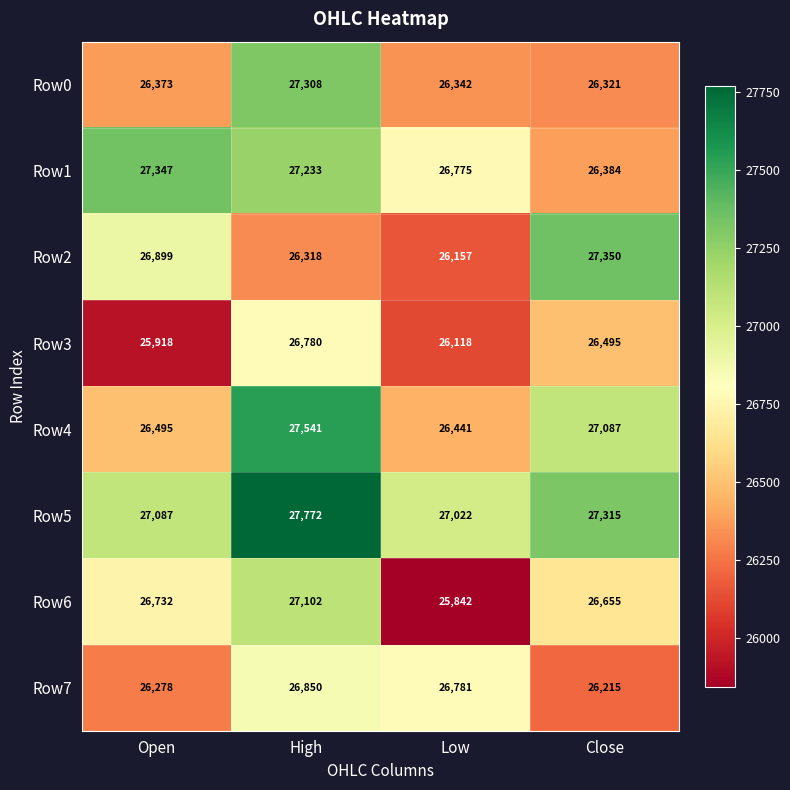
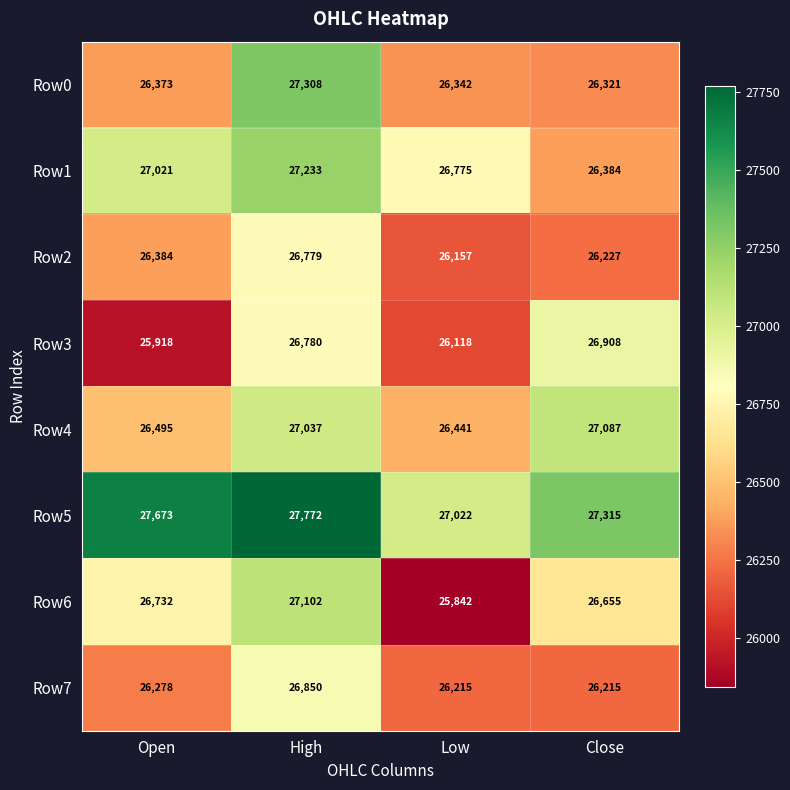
  {
    "Row0": {
      "Open": "26,373",
      "High": "27,308",
      "Low": "26,342",
      "Close": "26,321"
    },
    "Row1": {
-     "Open": "27,347",
+     "Open": "27,021",
      "High": "27,233",
      "Low": "26,775",
      "Close": "26,384"
    },
    "Row2": {
-     "Open": "26,899",
-     "High": "26,318",
+     "Open": "26,384",
+     "High": "26,779",
      "Low": "26,157",
-     "Close": "27,350"
+     "Close": "26,227"
    },
    "Row3": {
      "Open": "25,918",
      "High": "26,780",
      "Low": "26,118",
-     "Close": "26,495"
+     "Close": "26,908"
    },
    "Row4": {
      "Open": "26,495",
-     "High": "27,541",
+     "High": "27,037",
      "Low": "26,441",
      "Close": "27,087"
    },
    "Row5": {
-     "Open": "27,087",
+     "Open": "27,673",
      "High": "27,772",
      "Low": "27,022",
      "Close": "27,315"
    },
    "Row6": {
      "Open": "26,732",
      "High": "27,102",
      "Low": "25,842",
      "Close": "26,655"
    },
    "Row7": {
      "Open": "26,278",
      "High": "26,850",
-     "Low": "26,781",
+     "Low": "26,215",
      "Close": "26,215"
    }
  }
